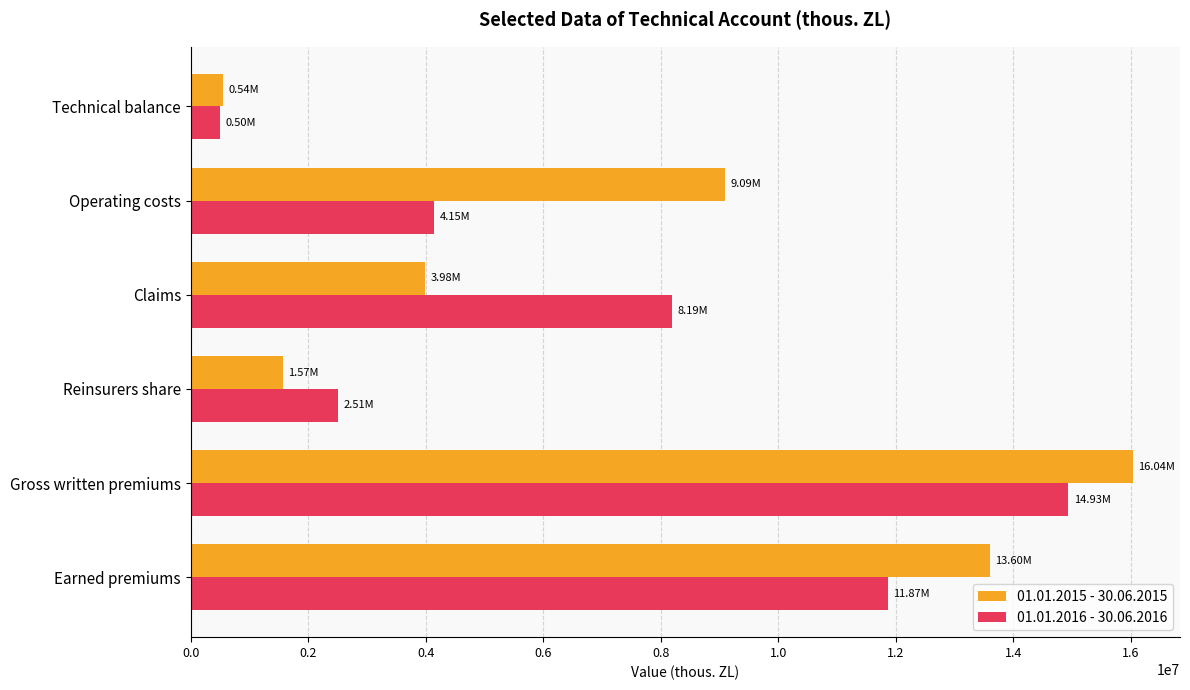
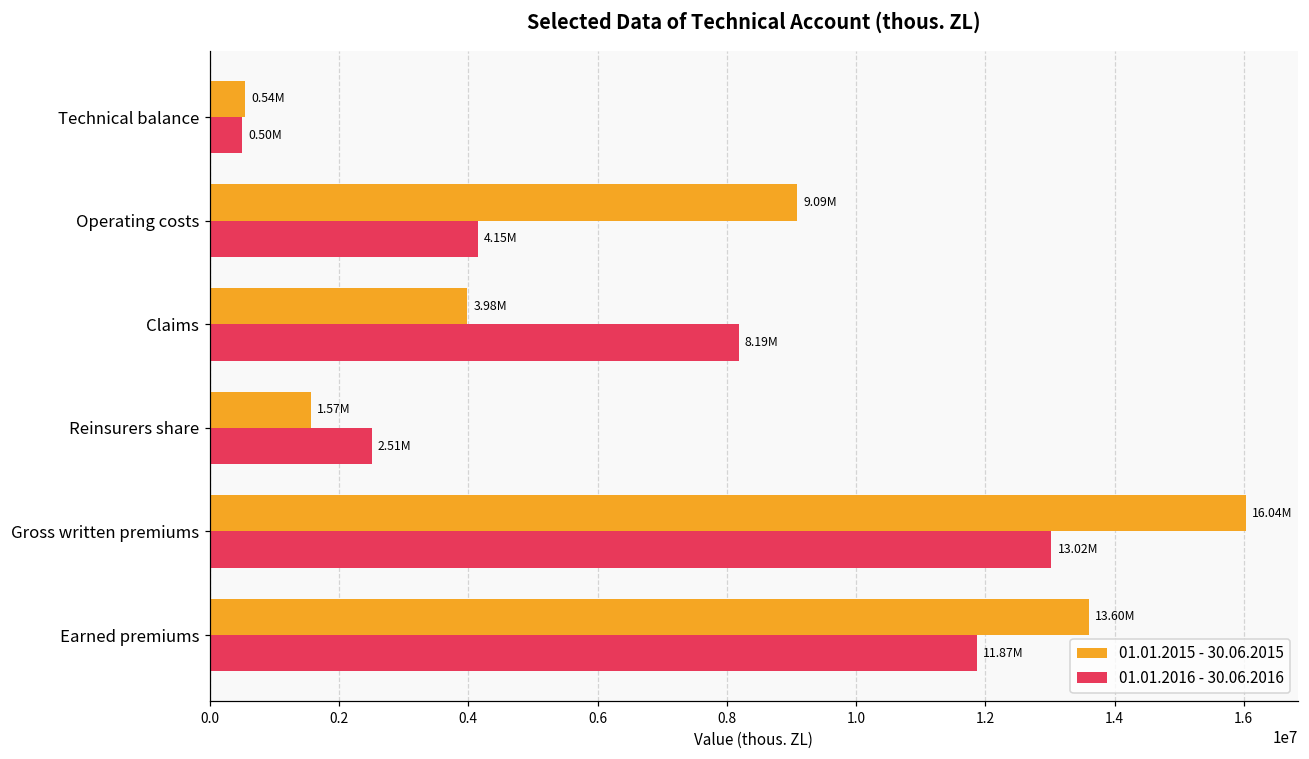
  {
    "01.01.2015 - 30.06.2015": {
      "Technical balance": "0.54M",
      "Operating costs": "9.09M",
      "Claims": "3.98M",
      "Reinsurers share": "1.57M",
      "Gross written premiums": "16.04M",
      "Earned premiums": "13.60M"
    },
    "01.01.2016 - 30.06.2016": {
      "Technical balance": "0.50M",
      "Operating costs": "4.15M",
      "Claims": "8.19M",
      "Reinsurers share": "2.51M",
-     "Gross written premiums": "14.93M",
+     "Gross written premiums": "13.02M",
      "Earned premiums": "11.87M"
    }
  }
